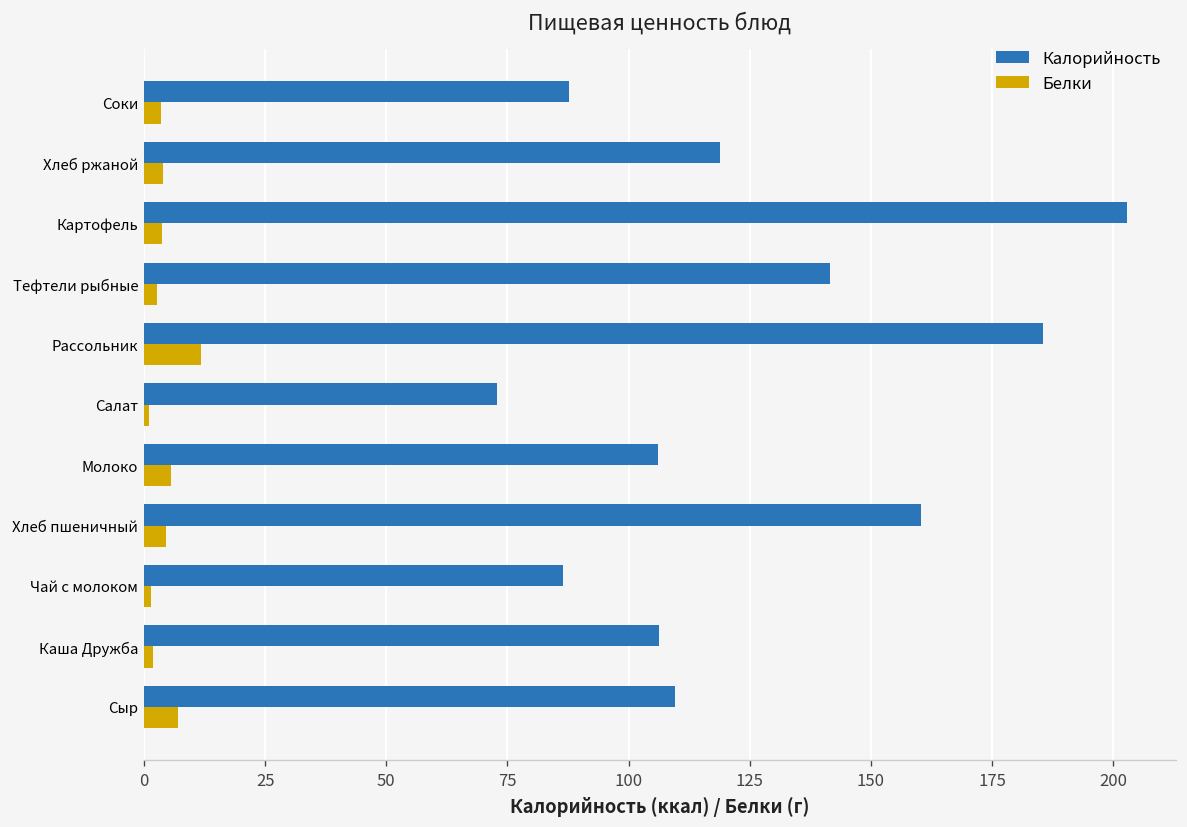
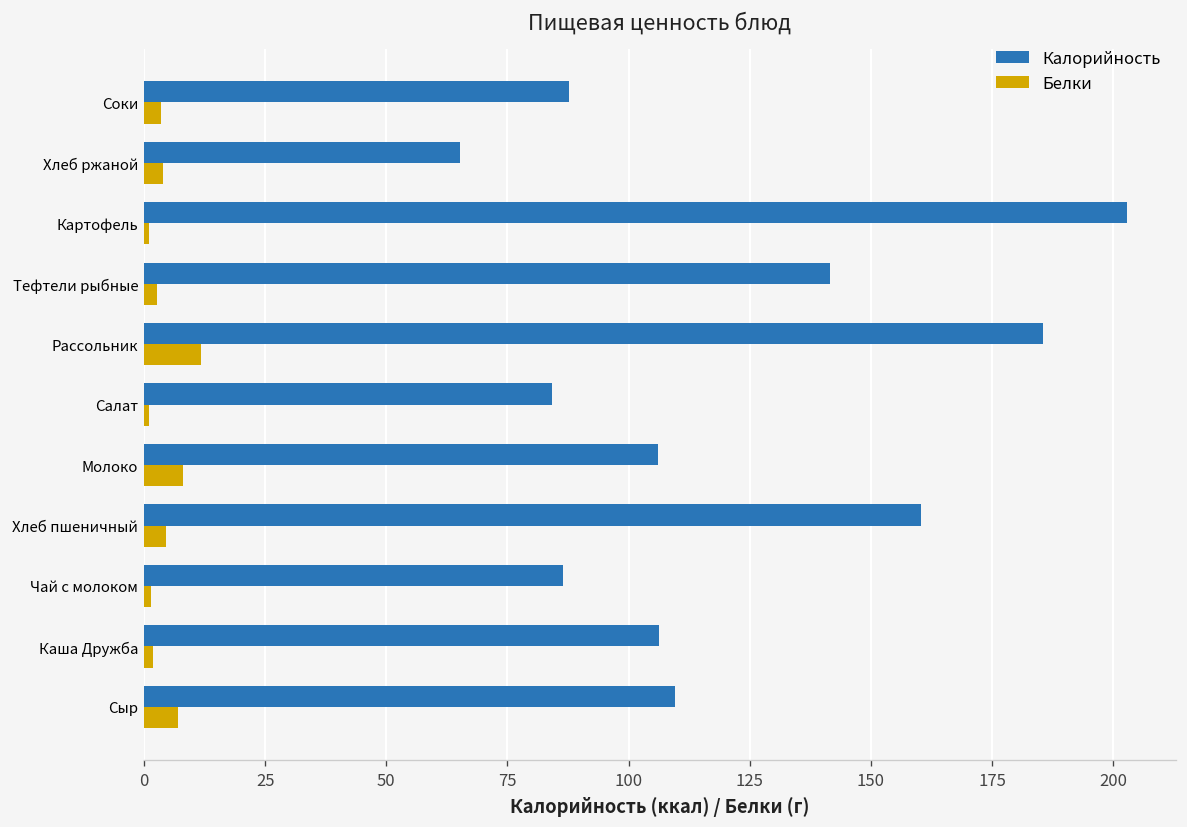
  {
    "Калорийность": {
      "Соки": 88,
-     "Хлеб ржаной": 119,
+     "Хлеб ржаной": 65,
      "Картофель": 203,
      "Тефтели рыбные": 142,
      "Рассольник": 185,
-     "Салат": 73,
+     "Салат": 84,
      "Молоко": 106,
      "Хлеб пшеничный": 160,
      "Чай с молоком": 87,
      "Каша Дружба": 106,
      "Сыр": 109
    },
    "Белки": {
      "Соки": 4,
      "Хлеб ржаной": 4,
-     "Картофель": 4,
+     "Картофель": 1,
      "Тефтели рыбные": 3,
      "Рассольник": 12,
      "Салат": 1,
-     "Молоко": 6,
+     "Молоко": 8,
      "Хлеб пшеничный": 5,
      "Чай с молоком": 2,
      "Каша Дружба": 2,
      "Сыр": 7
    }
  }
